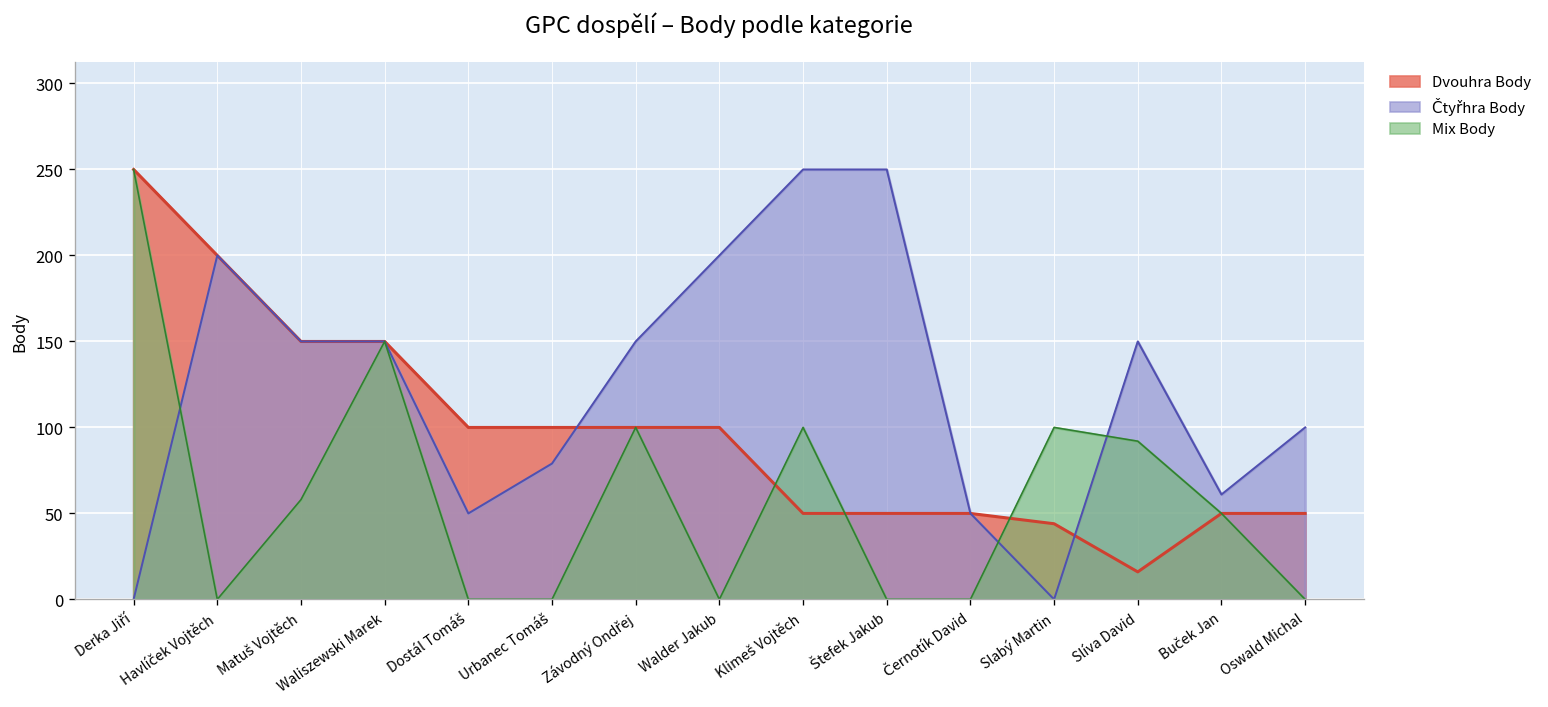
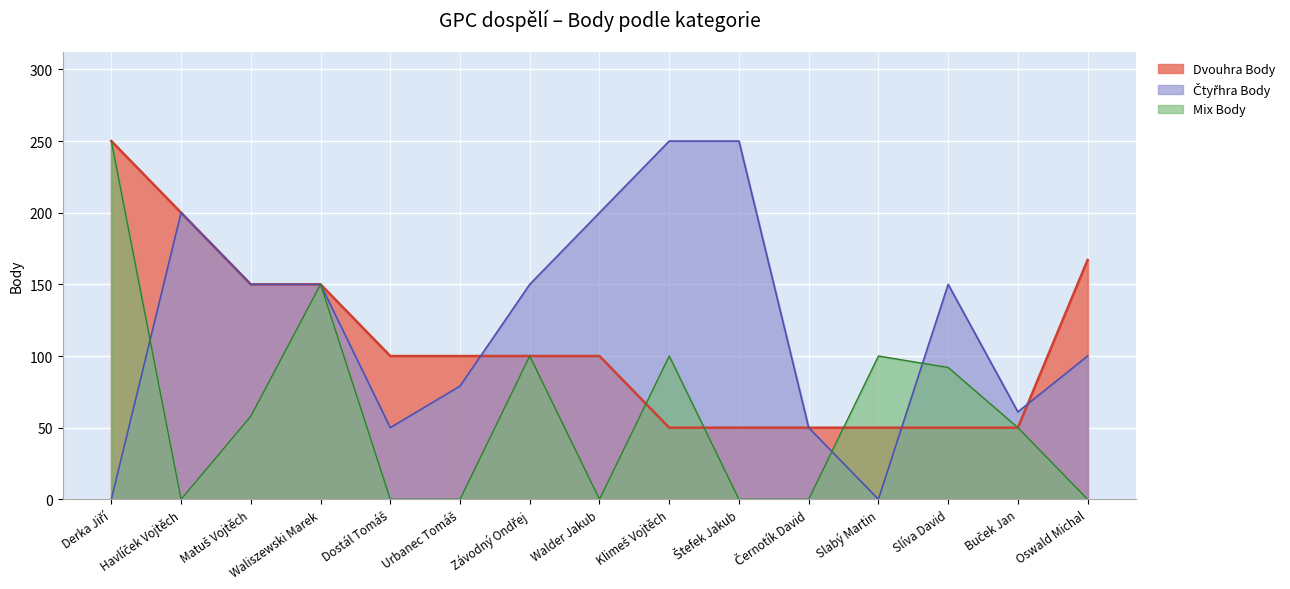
  {
    "Dvouhra Body": {
      "Dostál Tomáš": 100,
      "Urbanec Tomáš": 100,
      "Walder Jakub": 100,
      "Klimeš Vojtěch": 50,
      "Štefek Jakub": 50,
-     "Slabý Martin": 44,
-     "Slíva David": 16,
-     "Oswald Michal": 50
+     "Slabý Martin": 50,
+     "Slíva David": 50,
+     "Oswald Michal": 167
    },
    "Čtyřhra Body": {
      "Derka Jiří": 0,
      "Dostál Tomáš": 50,
      "Urbanec Tomáš": 79,
      "Závodný Ondřej": 150,
      "Walder Jakub": 200,
      "Klimeš Vojtěch": 250,
      "Štefek Jakub": 250,
      "Slabý Martin": 0,
      "Slíva David": 150,
      "Buček Jan": 61,
      "Oswald Michal": 100
    },
    "Mix Body": {
      "Havlíček Vojtěch": 0,
      "Matuš Vojtěch": 58,
      "Dostál Tomáš": 0,
      "Urbanec Tomáš": 0,
      "Walder Jakub": 0,
      "Klimeš Vojtěch": 100,
      "Štefek Jakub": 0,
      "Černotík David": 0,
      "Slabý Martin": 100,
      "Slíva David": 92,
      "Oswald Michal": 0
    }
  }
